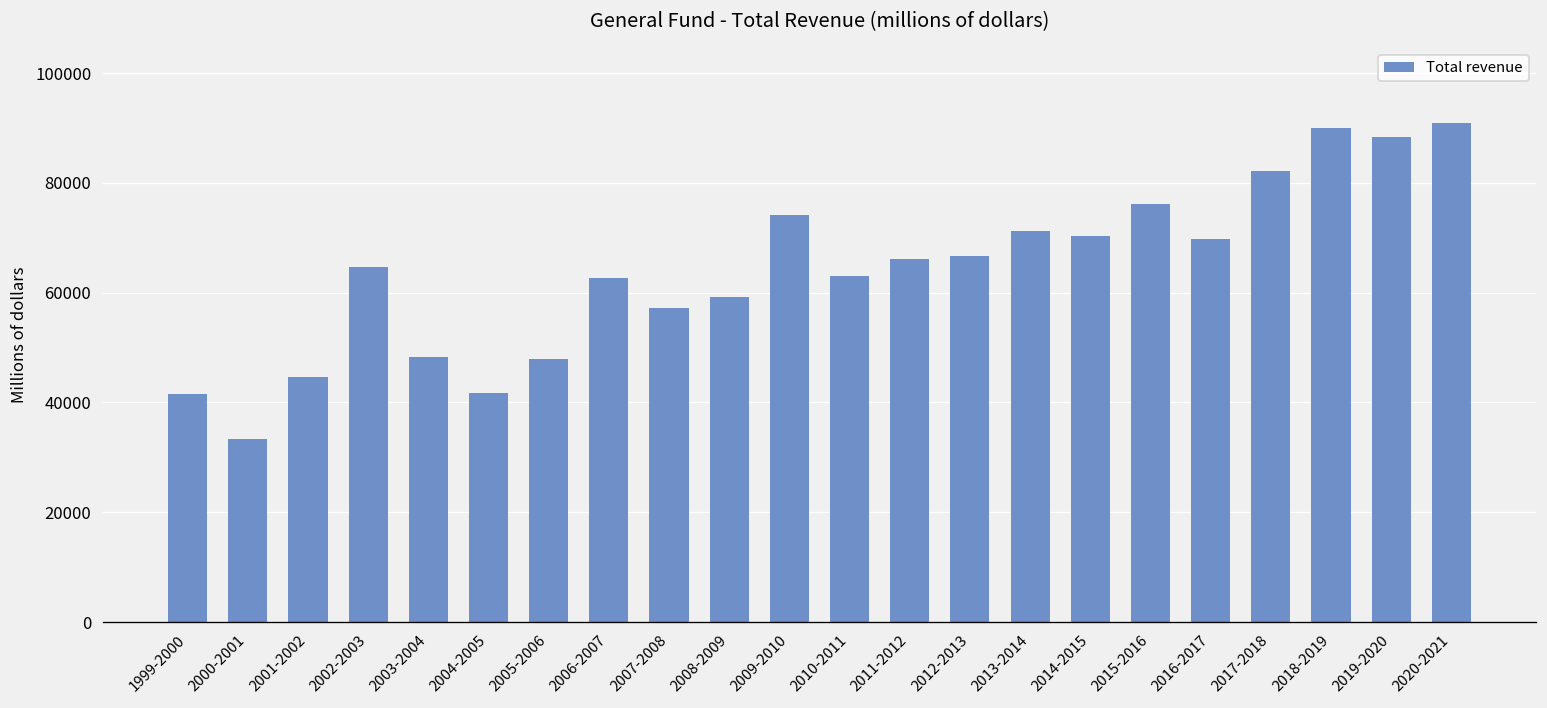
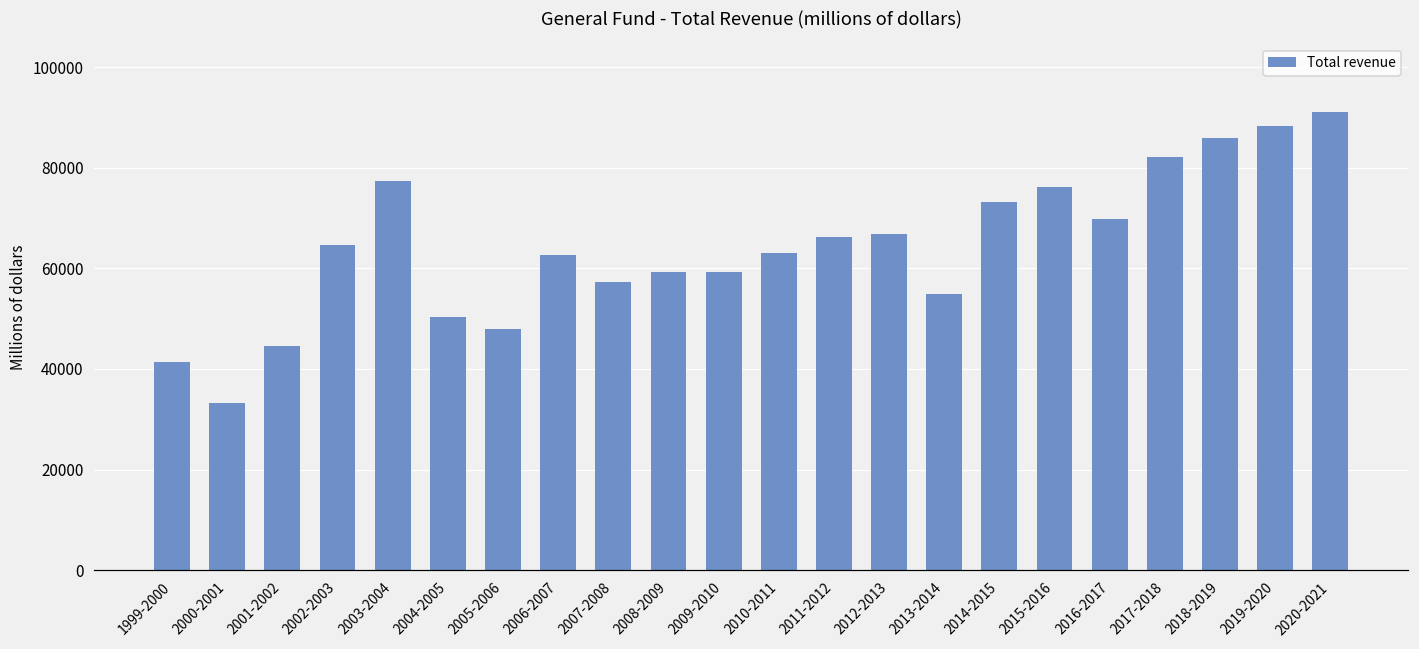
  {
    "1999-2000": 41000,
    "2000-2001": 33000,
    "2001-2002": 45000,
    "2002-2003": 65000,
-   "2003-2004": 48000,
-   "2004-2005": 42000,
+   "2003-2004": 77000,
+   "2004-2005": 50000,
    "2005-2006": 48000,
    "2006-2007": 63000,
    "2007-2008": 57000,
    "2008-2009": 59000,
-   "2009-2010": 74000,
+   "2009-2010": 59000,
    "2010-2011": 63000,
    "2011-2012": 66000,
    "2012-2013": 67000,
-   "2013-2014": 71000,
-   "2014-2015": 70000,
+   "2013-2014": 55000,
+   "2014-2015": 73000,
    "2015-2016": 76000,
    "2016-2017": 70000,
    "2017-2018": 82000,
-   "2018-2019": 90000,
+   "2018-2019": 86000,
    "2019-2020": 88000,
    "2020-2021": 91000
  }
